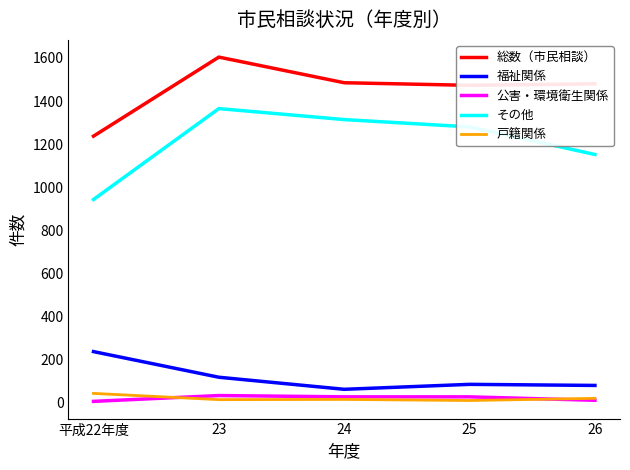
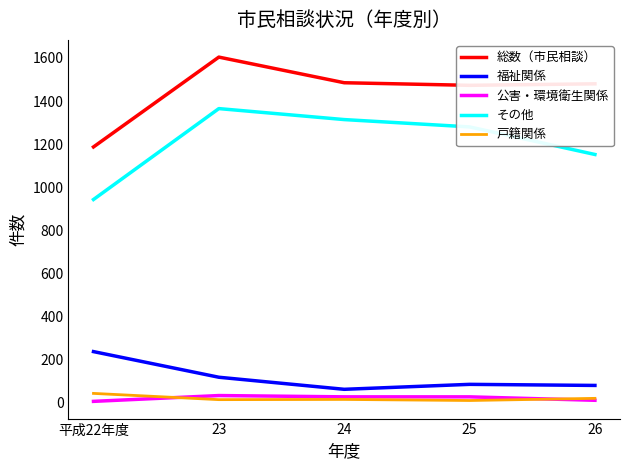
  {
    "総数（市民相談）": {
-     "平成22年度": 1240,
+     "平成22年度": 1190,
      "23": 1600,
      "24": 1490
    },
    "福祉関係": {
      "平成22年度": 240,
      "23": 120,
      "24": 60,
      "25": 90,
      "26": 80
    },
    "公害・環境衛生関係": {
      "平成22年度": 10,
      "23": 30,
      "24": 30,
      "25": 30
    },
    "その他": {
      "平成22年度": 940,
      "23": 1370,
      "24": 1310,
      "26": 1150
    },
    "戸籍関係": {
      "平成22年度": 40,
      "23": 10,
      "24": 20,
      "25": 10
    }
  }
